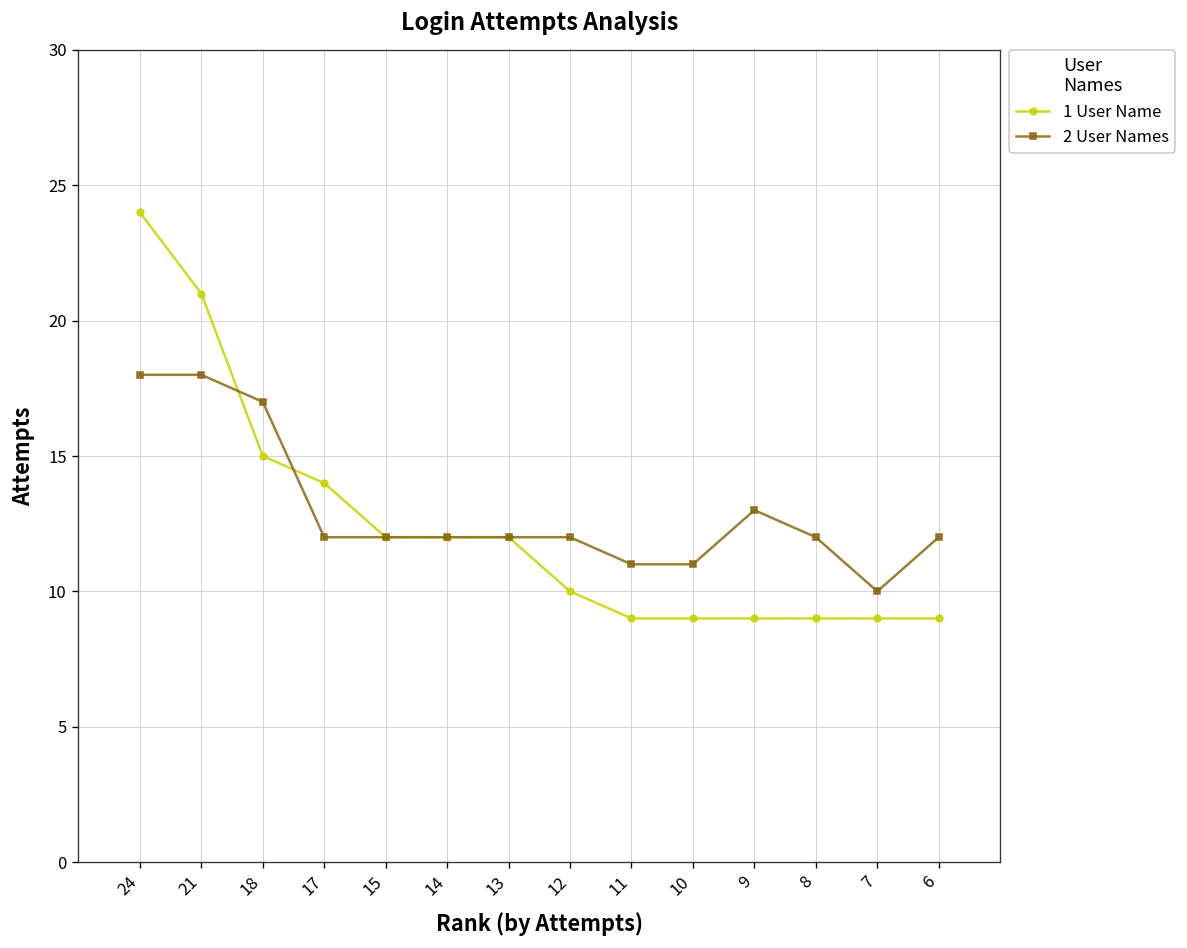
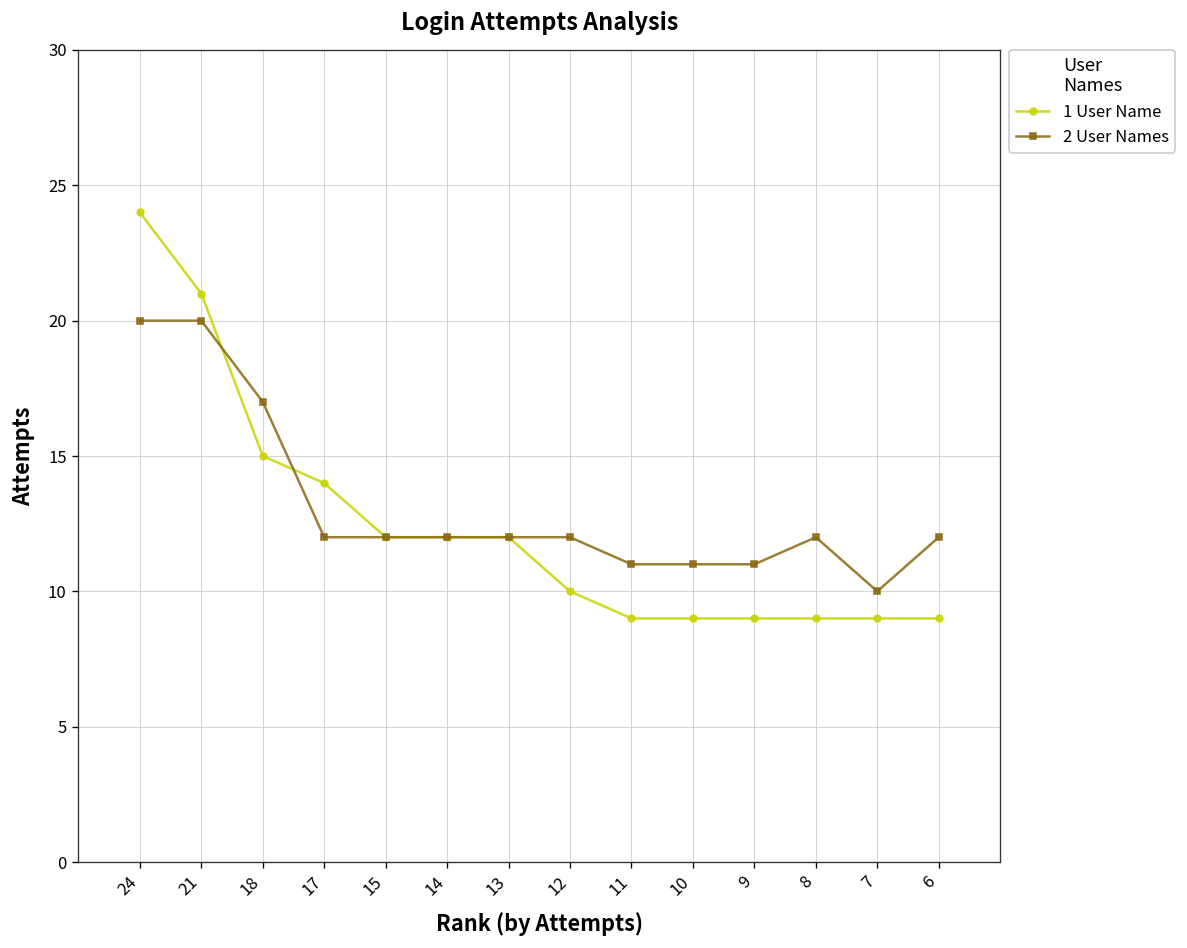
  {
    "1 User Name": {
      "24": 24,
      "21": 21,
      "18": 15,
      "17": 14,
      "12": 10,
      "11": 9,
      "10": 9,
      "9": 9,
      "8": 9,
      "7": 9,
      "6": 9
    },
    "2 User Names": {
-     "24": 18,
-     "21": 18,
+     "24": 20,
+     "21": 20,
      "18": 17,
      "17": 12,
      "12": 12,
      "11": 11,
      "10": 11,
-     "9": 13,
+     "9": 11,
      "8": 12,
      "7": 10,
      "6": 12
    }
  }
